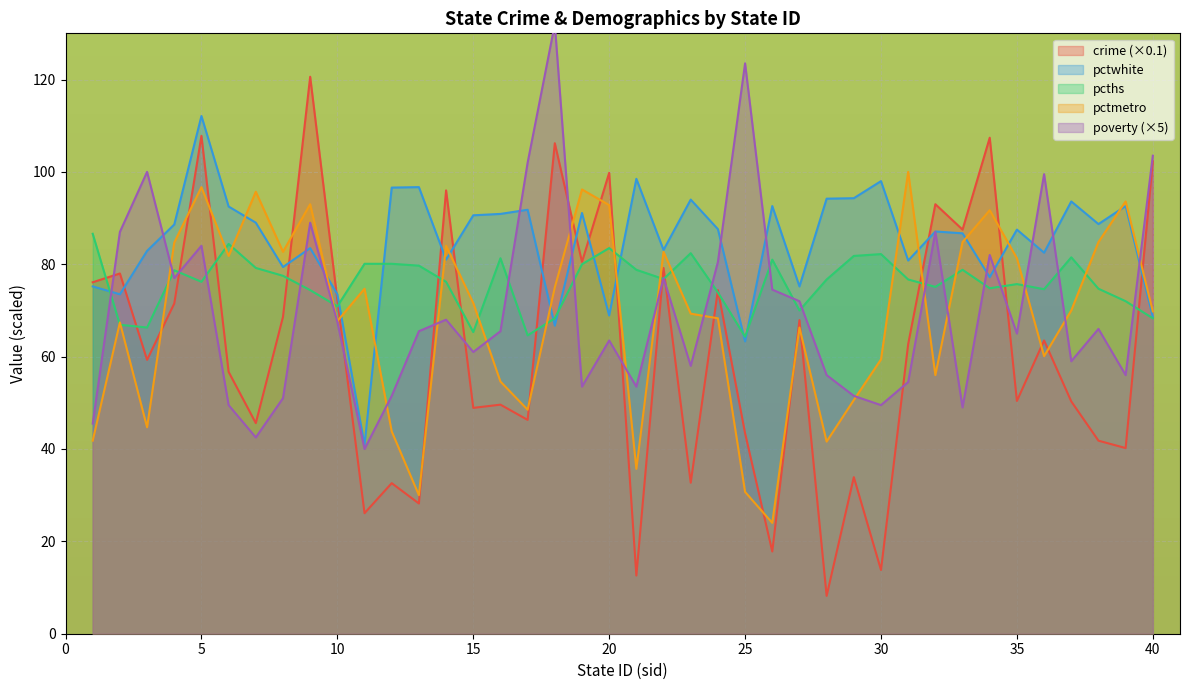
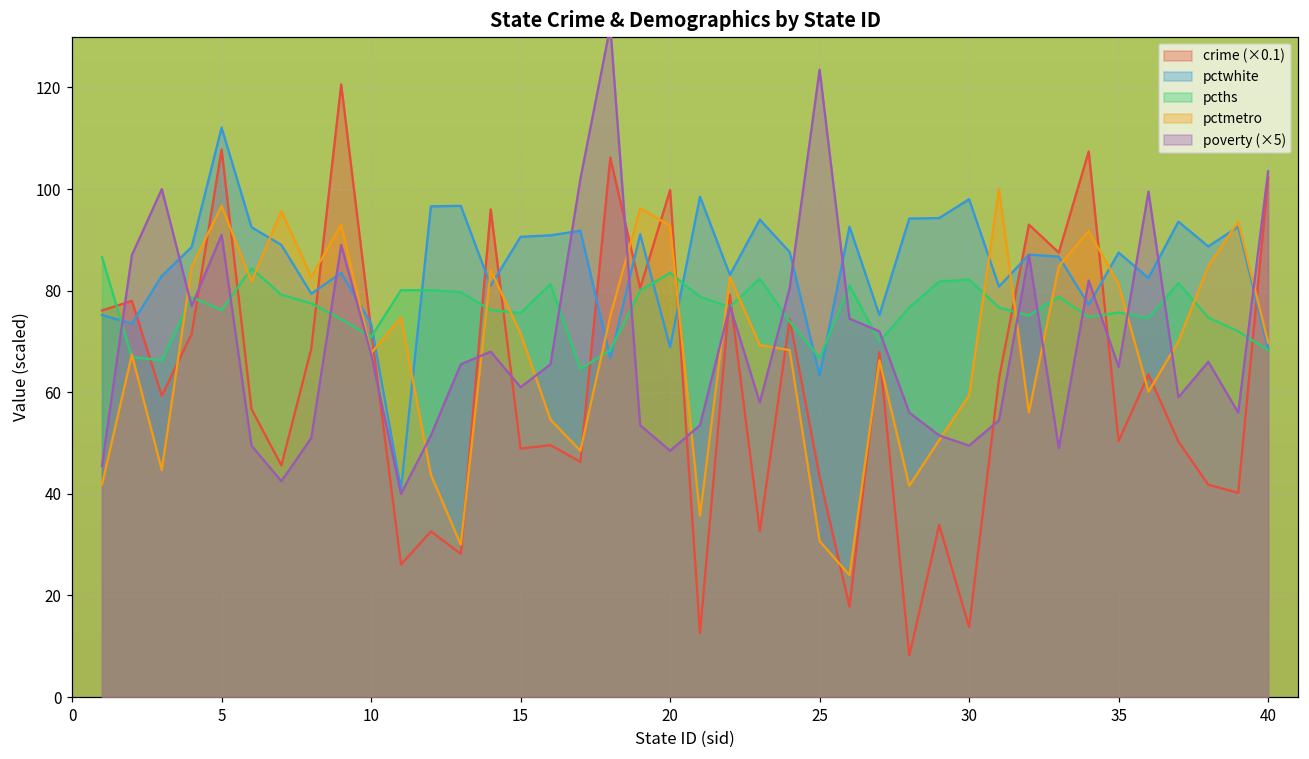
  {
    "pctwhite": {
      "5": 112,
      "10": 74,
      "15": 91,
      "20": 69,
      "25": 63,
      "30": 98,
      "35": 88
    },
    "pcths": {
      "5": 76,
      "10": 71,
-     "15": 65,
+     "15": 76,
      "20": 84,
-     "25": 64,
+     "25": 67,
      "30": 82,
      "35": 76
    },
    "poverty (×5)": {
-     "5": 84,
+     "5": 91,
      "15": 61,
-     "20": 64,
+     "20": 49,
      "25": 124,
      "30": 50,
      "35": 65,
      "40": 104
    }
  }
